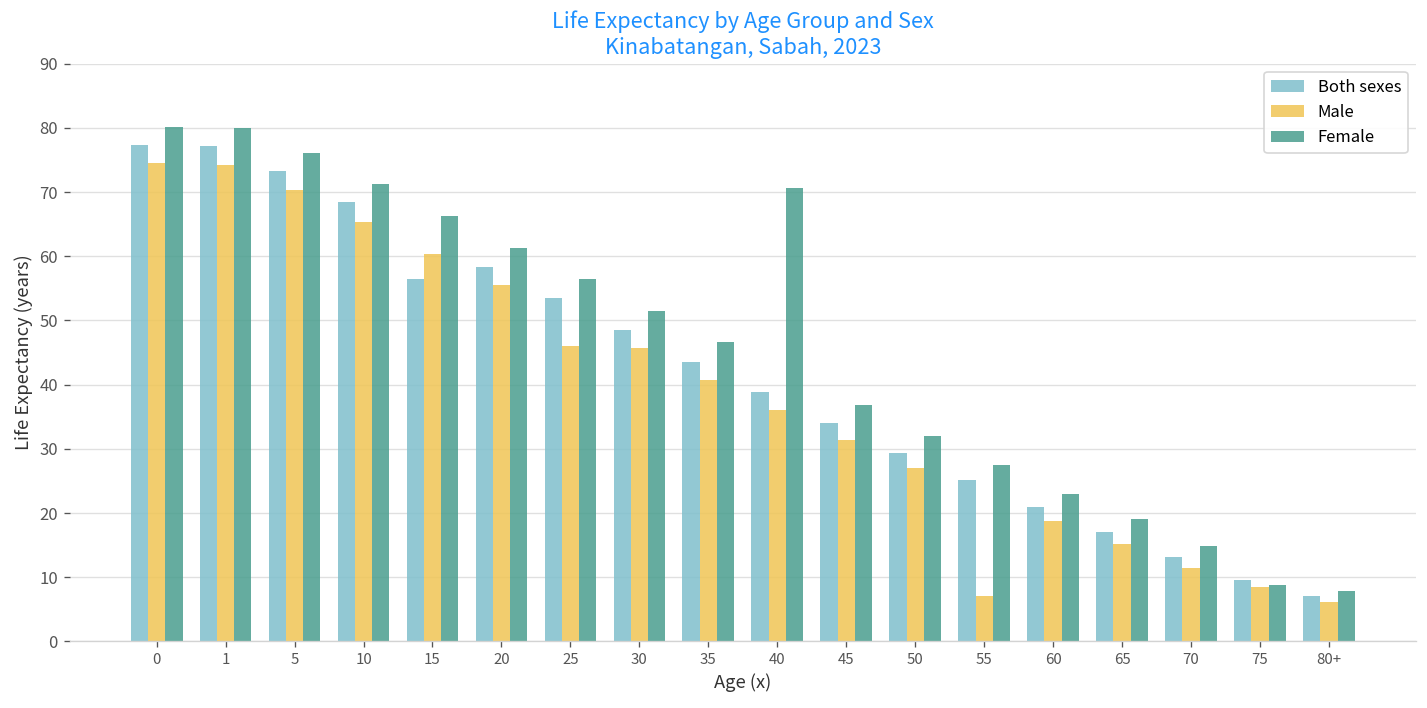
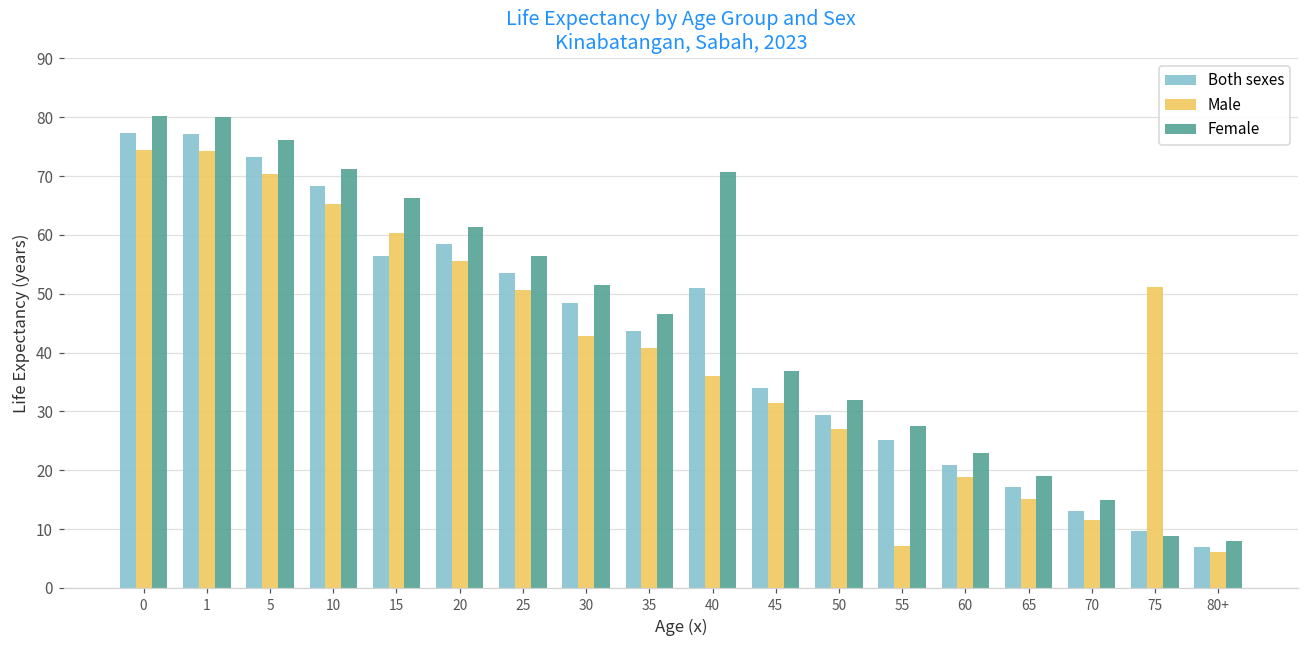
  {
    "Both sexes": {
      "0": 77,
      "1": 77,
      "5": 73,
      "10": 68,
      "15": 57,
      "20": 58,
      "25": 54,
      "30": 49,
      "35": 44,
-     "40": 39,
+     "40": 51,
      "45": 34,
      "50": 29,
      "55": 25,
      "60": 21,
      "65": 17,
      "70": 13,
      "75": 10,
      "80+": 7
    },
    "Male": {
      "0": 75,
      "1": 74,
      "5": 70,
      "10": 65,
      "15": 60,
      "20": 56,
-     "25": 46,
-     "30": 46,
+     "25": 51,
+     "30": 43,
      "35": 41,
      "40": 36,
      "45": 31,
      "50": 27,
      "55": 7,
      "60": 19,
      "65": 15,
      "70": 12,
-     "75": 8,
+     "75": 51,
      "80+": 6
    },
    "Female": {
      "0": 80,
      "1": 80,
      "5": 76,
      "10": 71,
      "15": 66,
      "20": 61,
      "25": 56,
      "30": 52,
      "35": 47,
      "40": 71,
      "45": 37,
      "50": 32,
      "55": 28,
      "60": 23,
      "65": 19,
      "70": 15,
      "75": 9,
      "80+": 8
    }
  }
